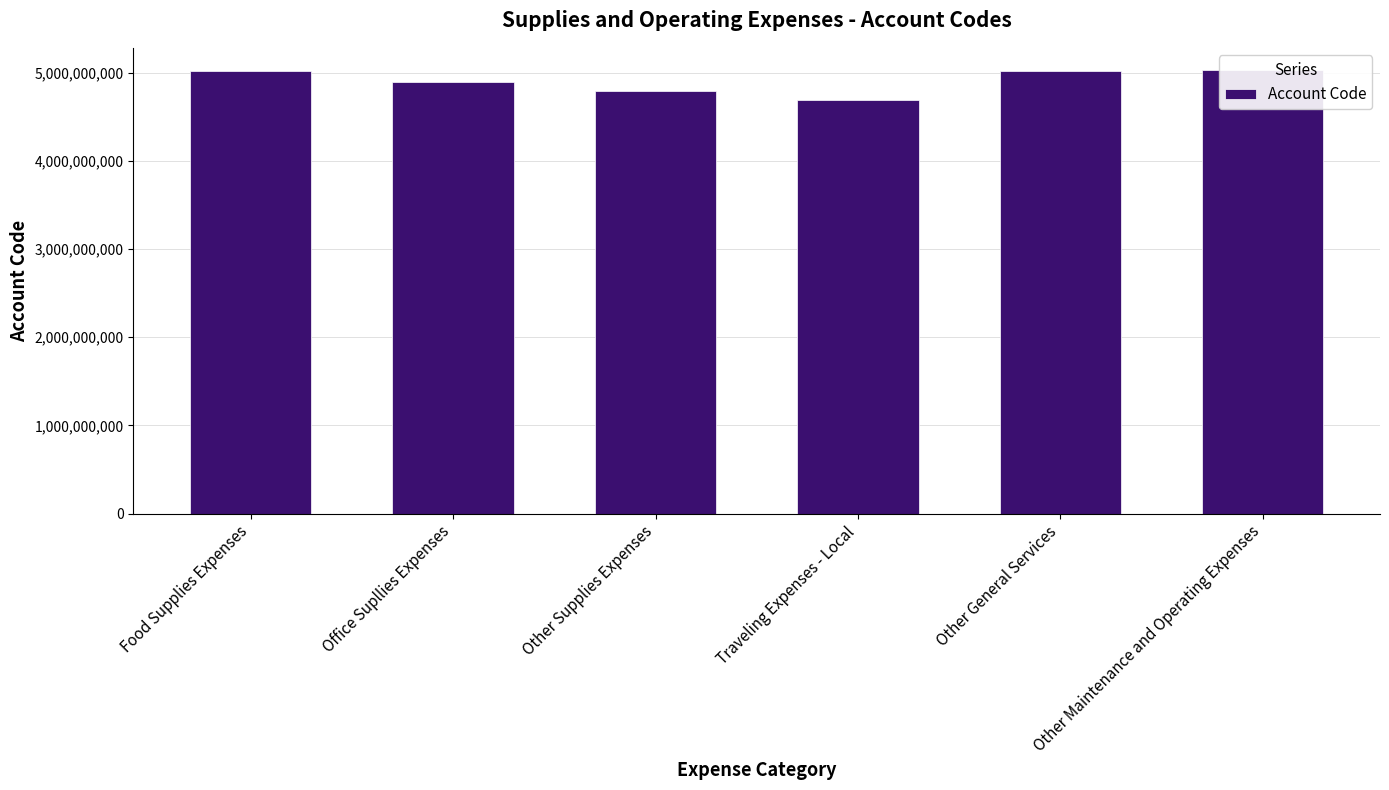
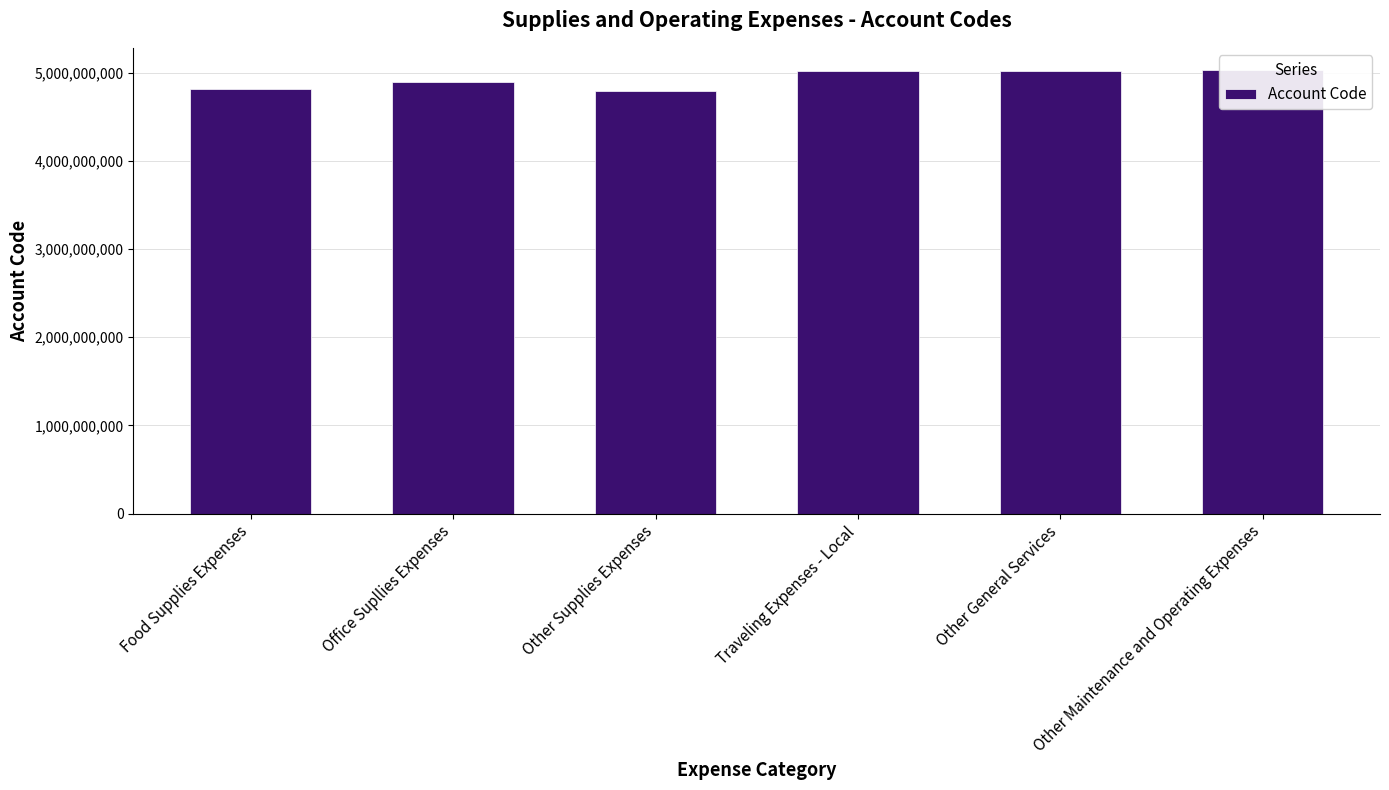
  {
-   "Food Supplies Expenses": "5,000,000,000",
+   "Food Supplies Expenses": "4,800,000,000",
    "Office Supllies Expenses": "4,900,000,000",
    "Other Supplies Expenses": "4,800,000,000",
-   "Traveling Expenses - Local": "4,700,000,000",
+   "Traveling Expenses - Local": "5,000,000,000",
    "Other General Services": "5,000,000,000"
  }
